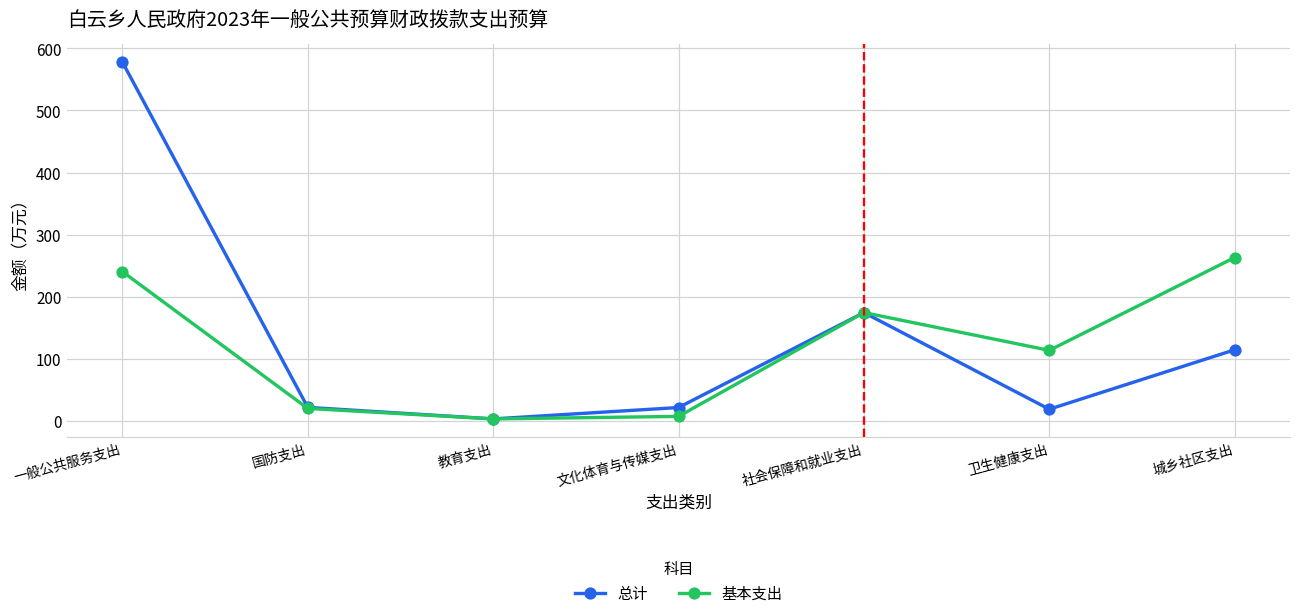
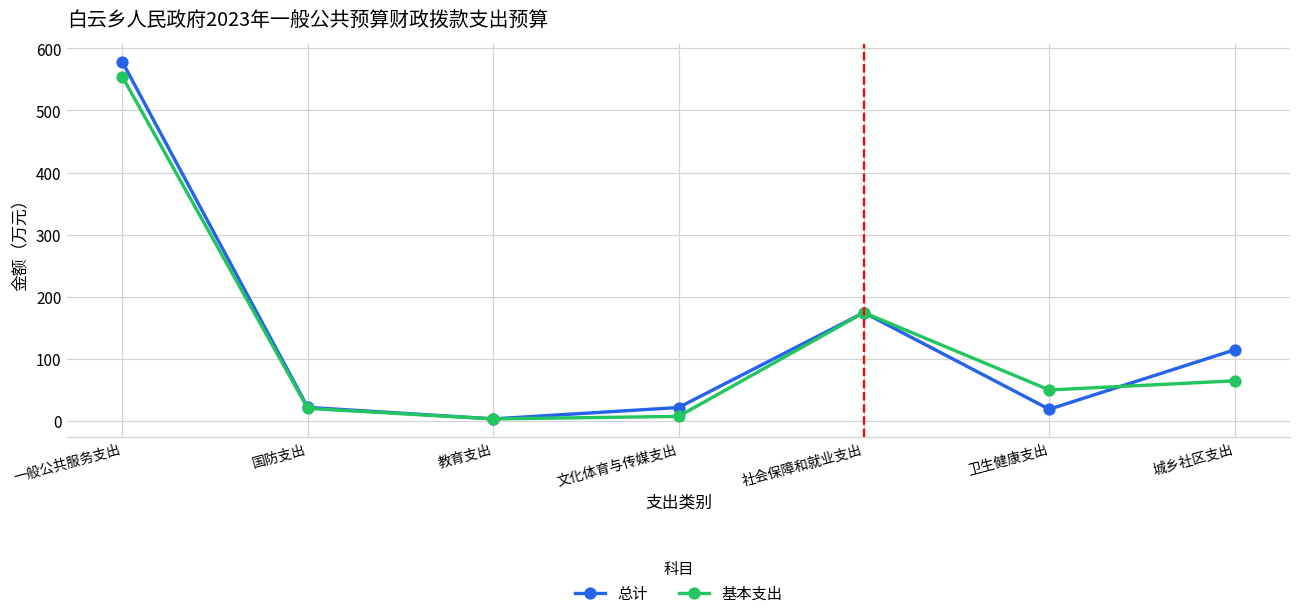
  {
    "总计": {
      "一般公共服务支出": 580,
      "文化体育与传媒支出": 20,
      "卫生健康支出": 20,
      "城乡社区支出": 110
    },
    "基本支出": {
-     "一般公共服务支出": 240,
+     "一般公共服务支出": 550,
      "文化体育与传媒支出": 10,
-     "卫生健康支出": 110,
-     "城乡社区支出": 260
+     "卫生健康支出": 50,
+     "城乡社区支出": 60
    }
  }
